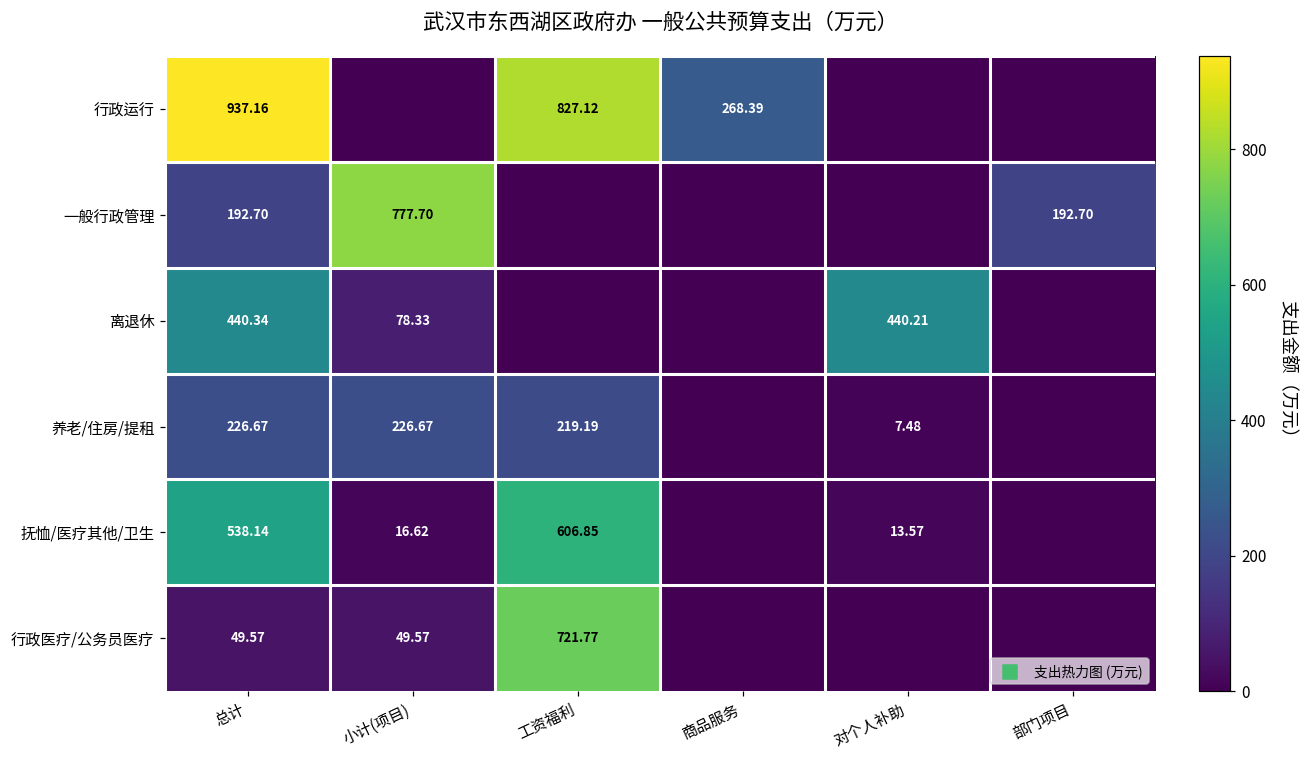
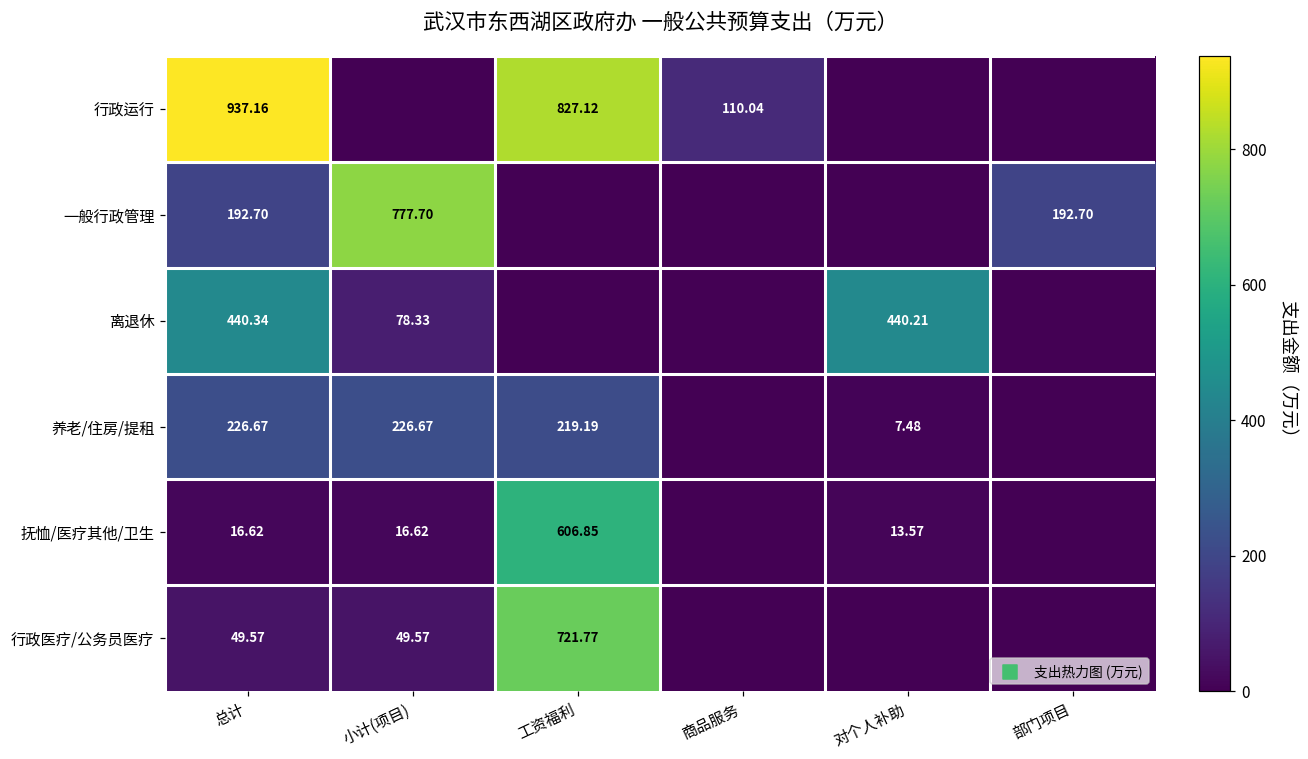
  {
    "行政运行": {
      "总计": 937.16,
      "工资福利": 827.12,
-     "商品服务": 268.39
+     "商品服务": 110.04
    },
    "一般行政管理": {
      "总计": 192.70,
      "小计(项目)": 777.70,
      "部门项目": 192.70
    },
    "离退休": {
      "总计": 440.34,
      "小计(项目)": 78.33,
      "对个人补助": 440.21
    },
    "养老/住房/提租": {
      "总计": 226.67,
      "小计(项目)": 226.67,
      "工资福利": 219.19,
      "对个人补助": 7.48
    },
    "抚恤/医疗其他/卫生": {
-     "总计": 538.14,
+     "总计": 16.62,
      "小计(项目)": 16.62,
      "工资福利": 606.85,
      "对个人补助": 13.57
    },
    "行政医疗/公务员医疗": {
      "总计": 49.57,
      "小计(项目)": 49.57,
      "工资福利": 721.77
    }
  }
